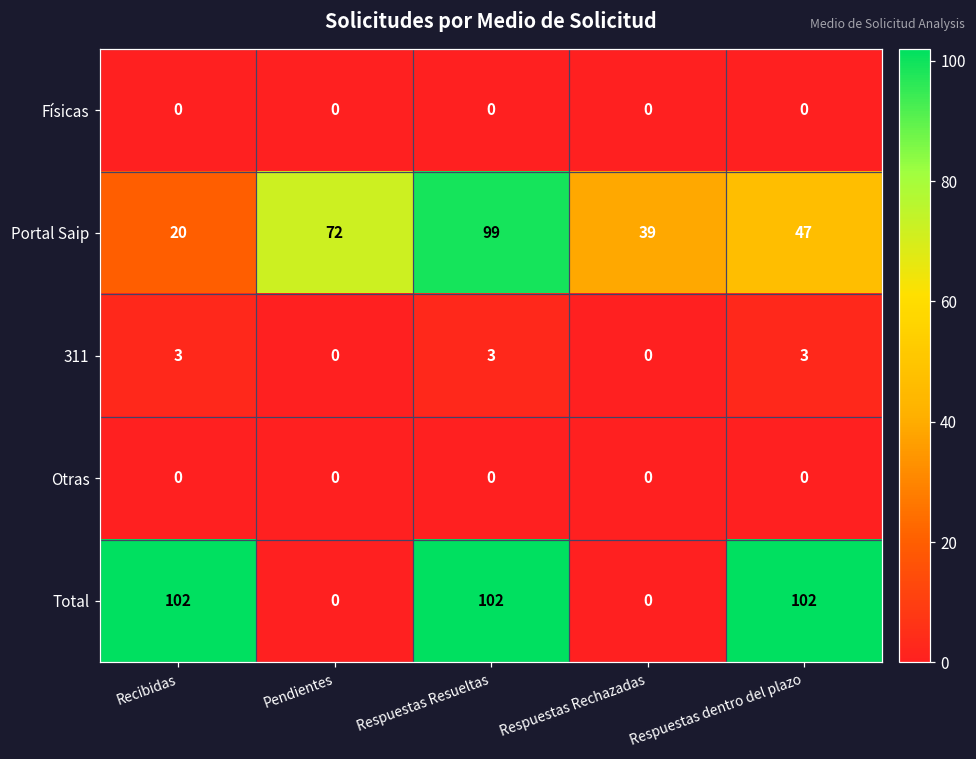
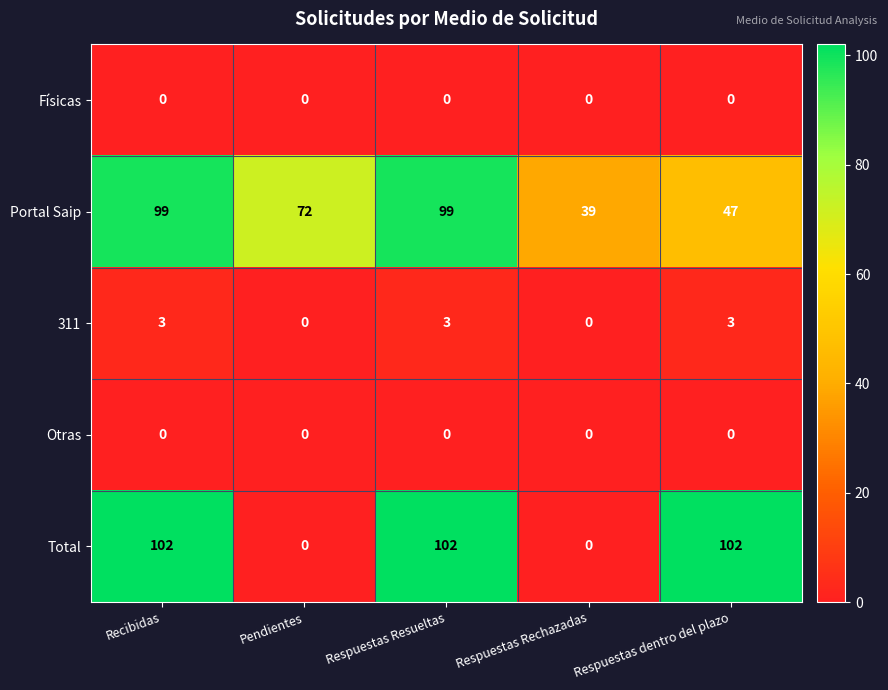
  {
    "Físicas": {
      "Recibidas": 0,
      "Pendientes": 0,
      "Respuestas Resueltas": 0,
      "Respuestas Rechazadas": 0,
      "Respuestas dentro del plazo": 0
    },
    "Portal Saip": {
-     "Recibidas": 20,
+     "Recibidas": 99,
      "Pendientes": 72,
      "Respuestas Resueltas": 99,
      "Respuestas Rechazadas": 39,
      "Respuestas dentro del plazo": 47
    },
    "311": {
      "Recibidas": 3,
      "Pendientes": 0,
      "Respuestas Resueltas": 3,
      "Respuestas Rechazadas": 0,
      "Respuestas dentro del plazo": 3
    },
    "Otras": {
      "Recibidas": 0,
      "Pendientes": 0,
      "Respuestas Resueltas": 0,
      "Respuestas Rechazadas": 0,
      "Respuestas dentro del plazo": 0
    },
    "Total": {
      "Recibidas": 102,
      "Pendientes": 0,
      "Respuestas Resueltas": 102,
      "Respuestas Rechazadas": 0,
      "Respuestas dentro del plazo": 102
    }
  }
